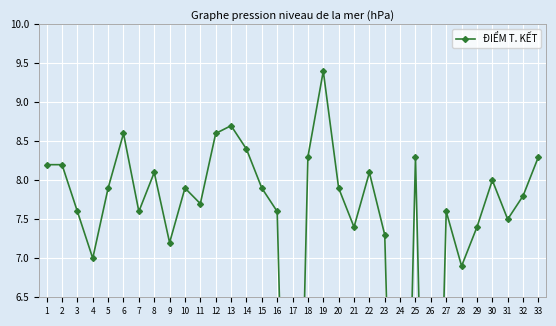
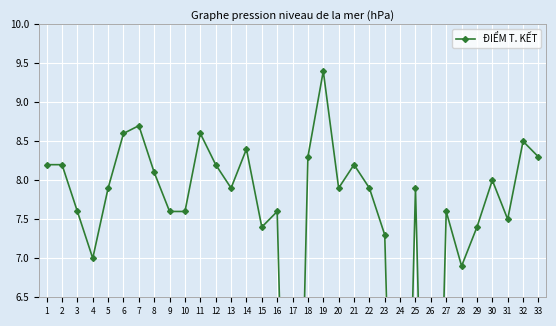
  {
    "1": 8.2,
    "2": 8.2,
    "3": 7.6,
    "4": 7.0,
    "5": 7.9,
    "6": 8.6,
-   "7": 7.6,
+   "7": 8.7,
    "8": 8.1,
-   "9": 7.2,
-   "10": 7.9,
-   "11": 7.7,
-   "12": 8.6,
-   "13": 8.7,
+   "9": 7.6,
+   "10": 7.6,
+   "11": 8.6,
+   "12": 8.2,
+   "13": 7.9,
    "14": 8.4,
-   "15": 7.9,
+   "15": 7.4,
    "16": 7.6,
    "18": 8.3,
    "19": 9.4,
    "20": 7.9,
-   "21": 7.4,
-   "22": 8.1,
+   "21": 8.2,
+   "22": 7.9,
    "23": 7.3,
-   "25": 8.3,
+   "25": 7.9,
    "27": 7.6,
    "28": 6.9,
    "29": 7.4,
    "30": 8.0,
    "31": 7.5,
-   "32": 7.8,
+   "32": 8.5,
    "33": 8.3
  }
